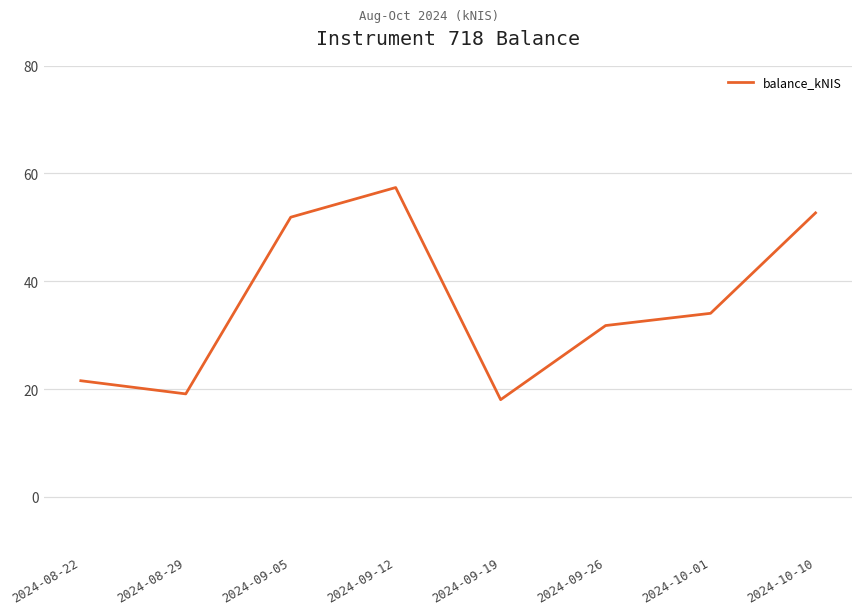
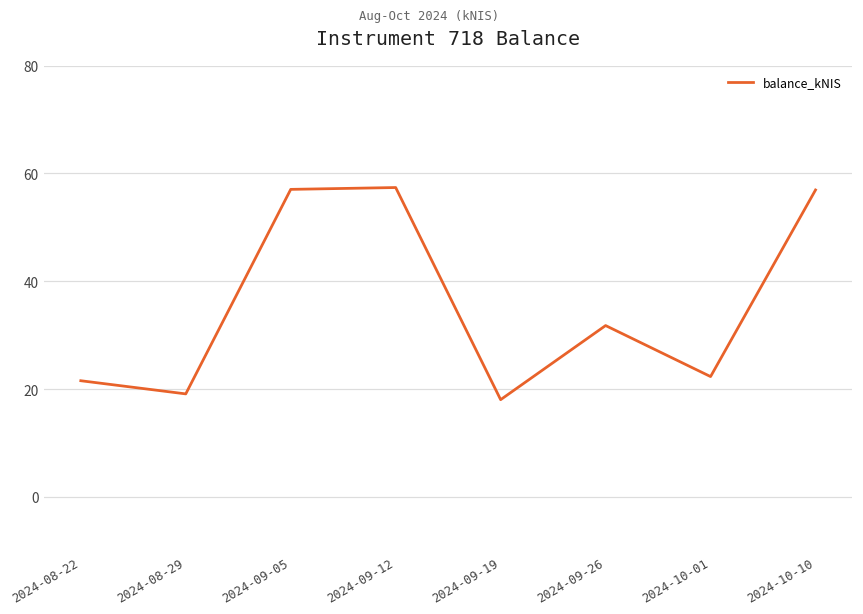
  {
    "2024-08-22": 22,
    "2024-08-29": 19,
-   "2024-09-05": 52,
+   "2024-09-05": 57,
    "2024-09-12": 57,
    "2024-09-19": 18,
    "2024-09-26": 32,
-   "2024-10-01": 34,
-   "2024-10-10": 53
+   "2024-10-01": 22,
+   "2024-10-10": 57
  }
